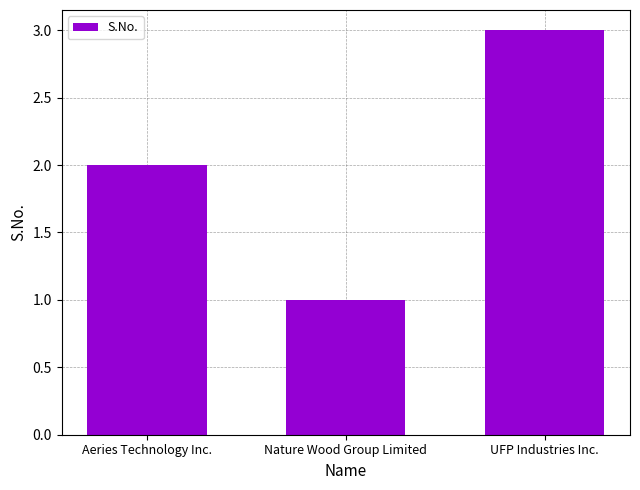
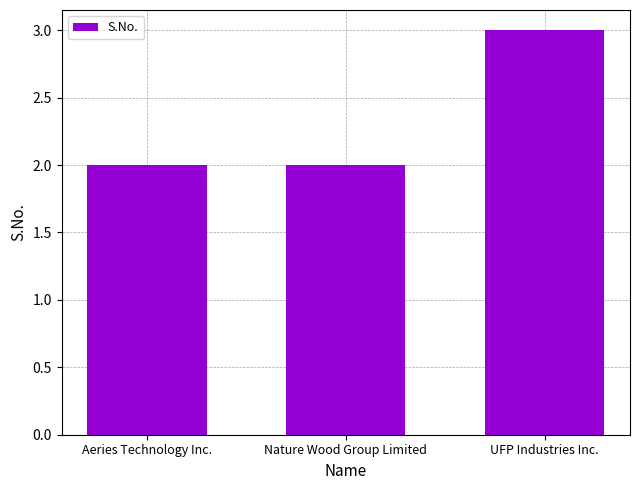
  {
    "Aeries Technology Inc.": 2,
-   "Nature Wood Group Limited": 1,
+   "Nature Wood Group Limited": 2,
    "UFP Industries Inc.": 3
  }
